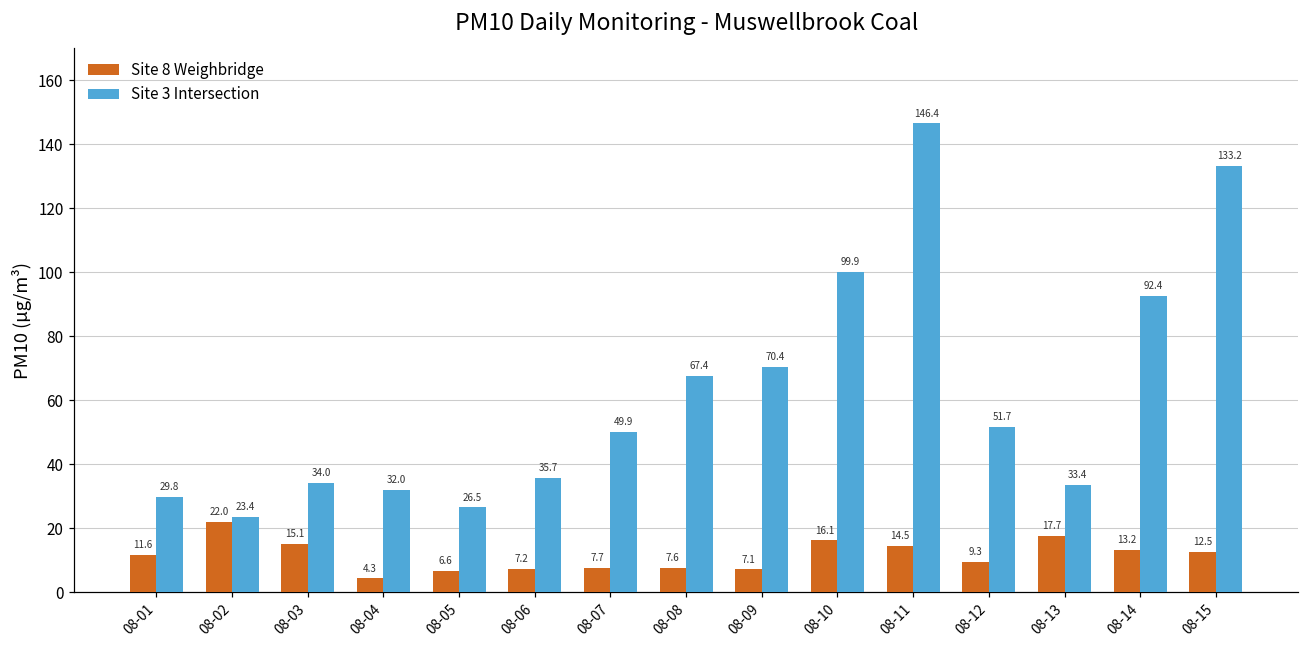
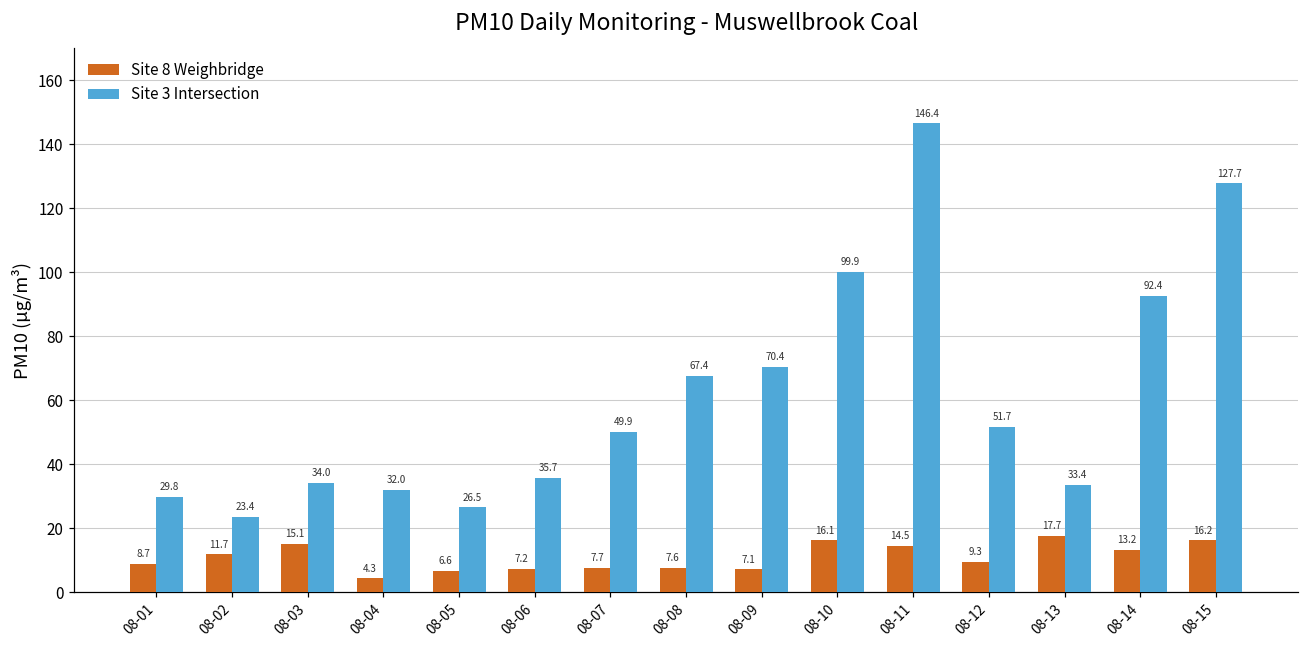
  {
    "Site 8 Weighbridge": {
-     "08-01": 11.6,
-     "08-02": 22.0,
+     "08-01": 8.7,
+     "08-02": 11.7,
      "08-03": 15.1,
      "08-04": 4.3,
      "08-05": 6.6,
      "08-06": 7.2,
      "08-07": 7.7,
      "08-08": 7.6,
      "08-09": 7.1,
      "08-10": 16.1,
      "08-11": 14.5,
      "08-12": 9.3,
      "08-13": 17.7,
      "08-14": 13.2,
-     "08-15": 12.5
+     "08-15": 16.2
    },
    "Site 3 Intersection": {
      "08-01": 29.8,
      "08-02": 23.4,
      "08-03": 34.0,
      "08-04": 32.0,
      "08-05": 26.5,
      "08-06": 35.7,
      "08-07": 49.9,
      "08-08": 67.4,
      "08-09": 70.4,
      "08-10": 99.9,
      "08-11": 146.4,
      "08-12": 51.7,
      "08-13": 33.4,
      "08-14": 92.4,
-     "08-15": 133.2
+     "08-15": 127.7
    }
  }
